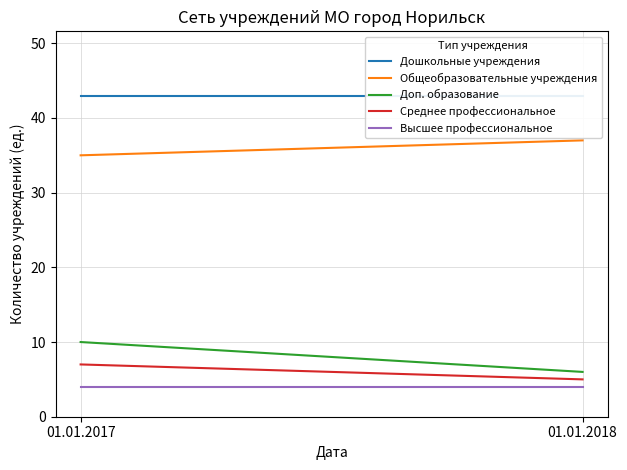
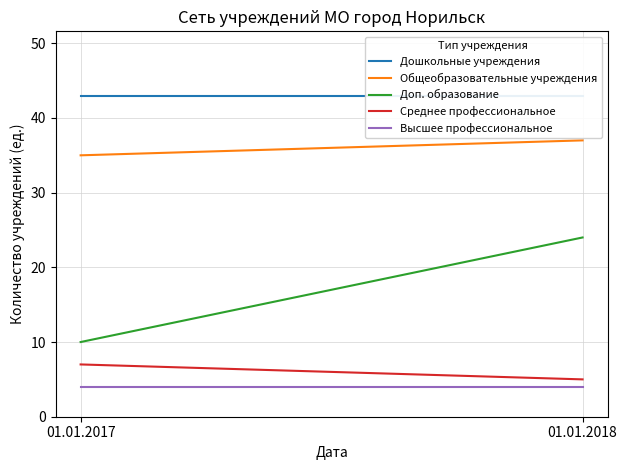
  {
    "Дошкольные учреждения": {
      "01.01.2017": 43
    },
    "Общеобразовательные учреждения": {
      "01.01.2017": 35,
      "01.01.2018": 37
    },
    "Доп. образование": {
      "01.01.2017": 10,
-     "01.01.2018": 6
+     "01.01.2018": 24
    },
    "Среднее профессиональное": {
      "01.01.2017": 7,
      "01.01.2018": 5
    },
    "Высшее профессиональное": {
      "01.01.2017": 4,
      "01.01.2018": 4
    }
  }
